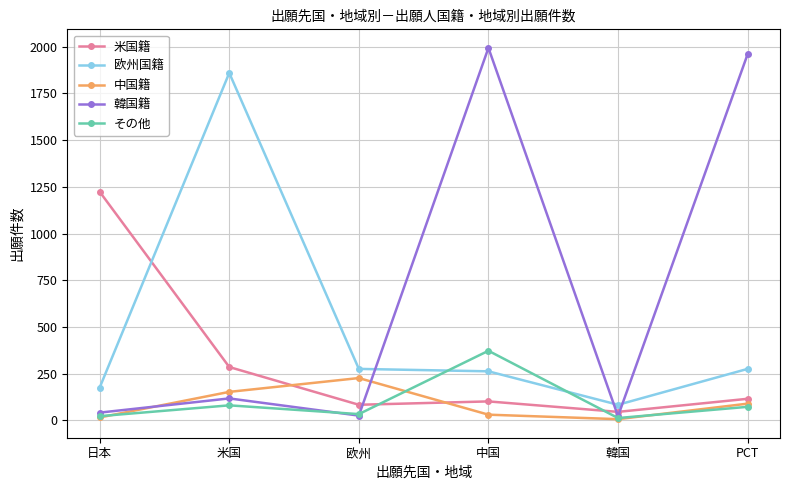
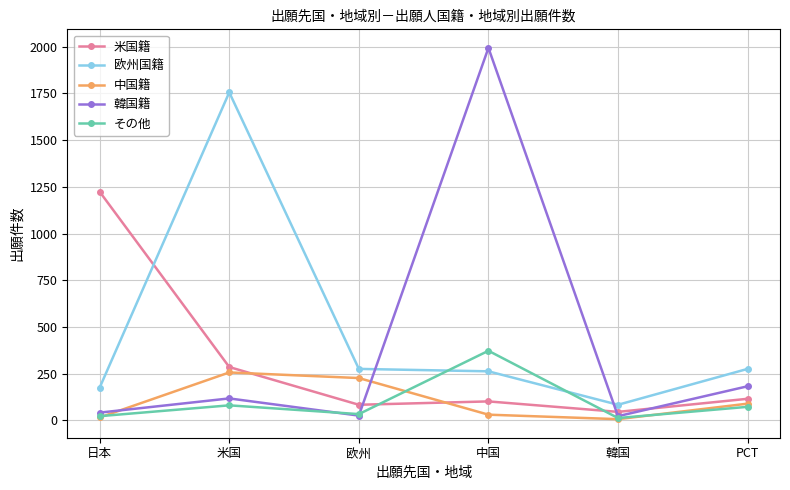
  {
    "米国籍": {
      "日本": 1220,
      "米国": 290,
      "欧州": 80,
      "中国": 100,
      "韓国": 50,
      "PCT": 120
    },
    "欧州国籍": {
      "日本": 180,
-     "米国": 1860,
+     "米国": 1760,
      "欧州": 280,
      "中国": 260,
      "韓国": 80,
      "PCT": 280
    },
    "中国籍": {
-     "米国": 150,
+     "米国": 260,
      "欧州": 230,
      "中国": 30,
      "PCT": 90
    },
    "韓国籍": {
      "日本": 40,
      "米国": 120,
      "中国": 1990,
-     "PCT": 1960
+     "PCT": 180
    },
    "その他": {
      "米国": 80,
      "中国": 370,
      "PCT": 70
    }
  }
